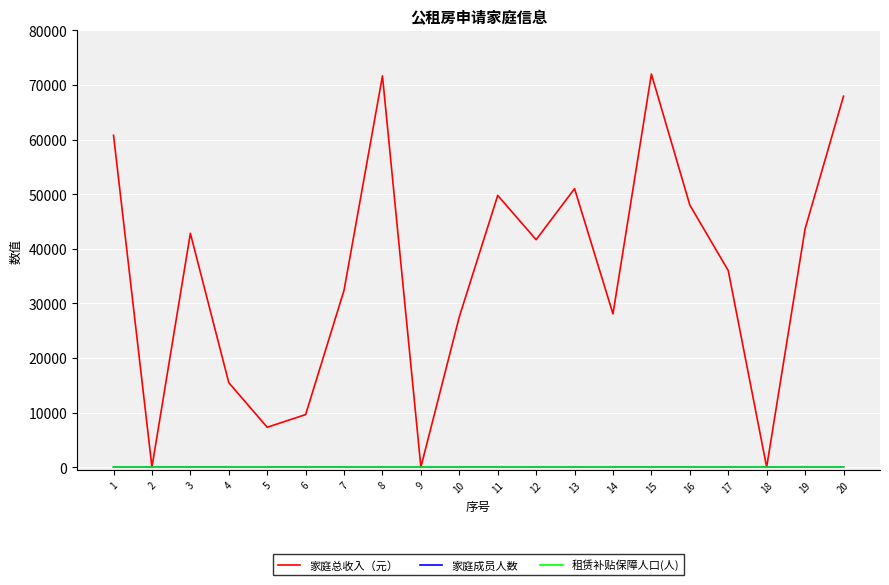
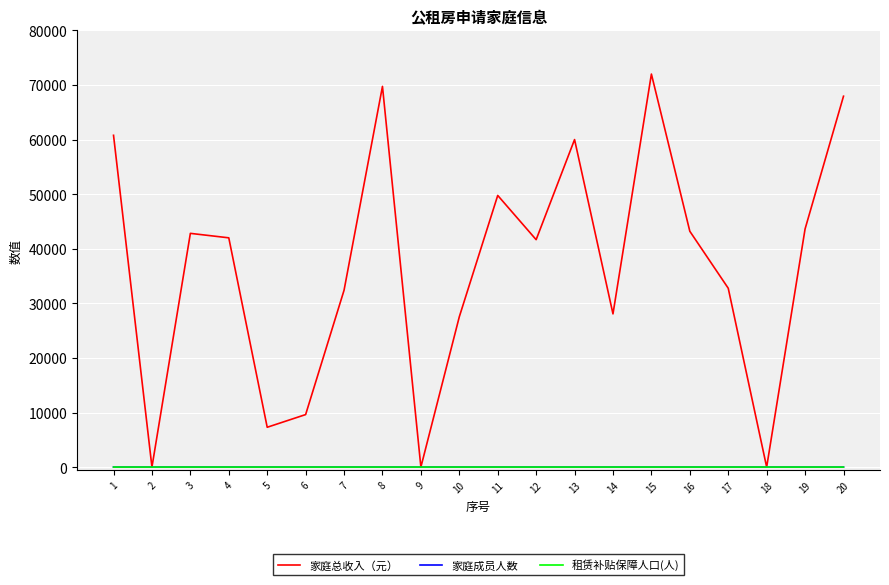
  {
    "家庭总收入（元）": {
      "1": 61000,
      "3": 43000,
-     "4": 15000,
+     "4": 42000,
      "5": 7000,
      "6": 10000,
      "7": 32000,
-     "8": 72000,
+     "8": 70000,
      "10": 28000,
      "11": 50000,
      "12": 42000,
-     "13": 51000,
+     "13": 60000,
      "14": 28000,
      "15": 72000,
-     "16": 48000,
-     "17": 36000,
+     "16": 43000,
+     "17": 33000,
      "19": 44000,
      "20": 68000
    },
    "租赁补贴保障人口(人)": {
      "1": 0,
      "3": 0,
      "4": 0,
      "5": 0,
      "6": 0,
      "7": 0,
      "8": 0,
      "10": 0,
      "11": 0,
      "12": 0,
      "13": 0,
      "14": 0,
      "15": 0,
      "16": 0,
      "17": 0,
      "19": 0,
      "20": 0
    }
  }
